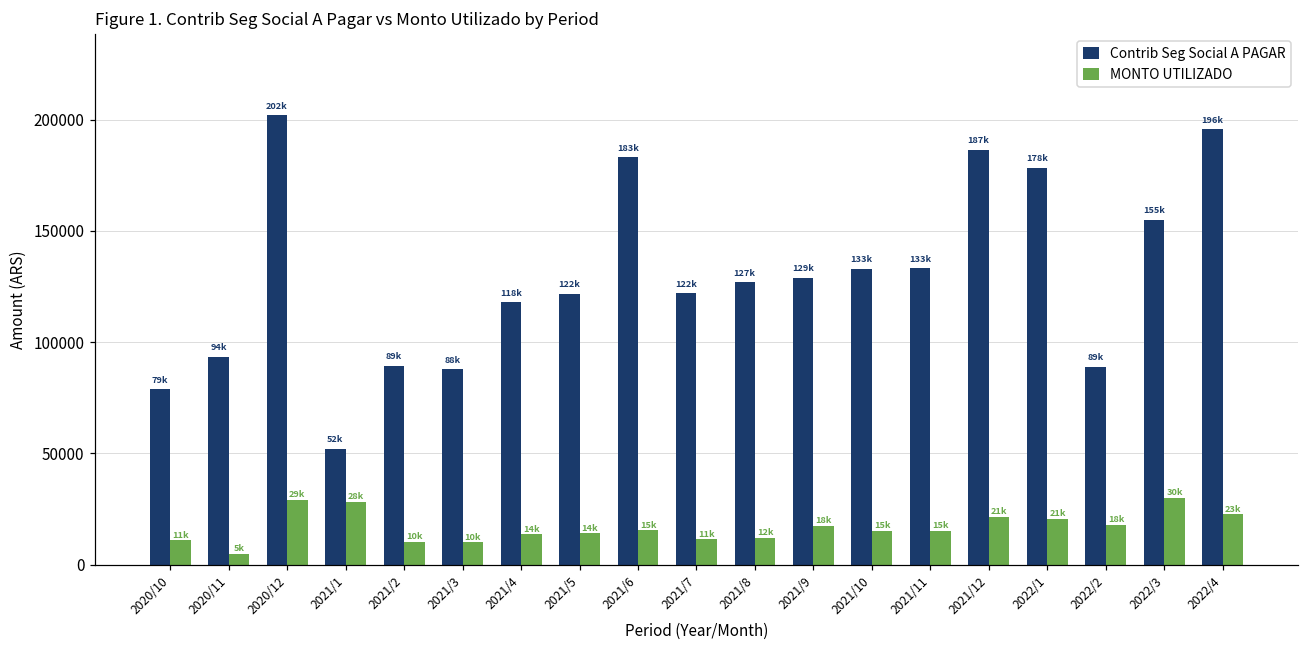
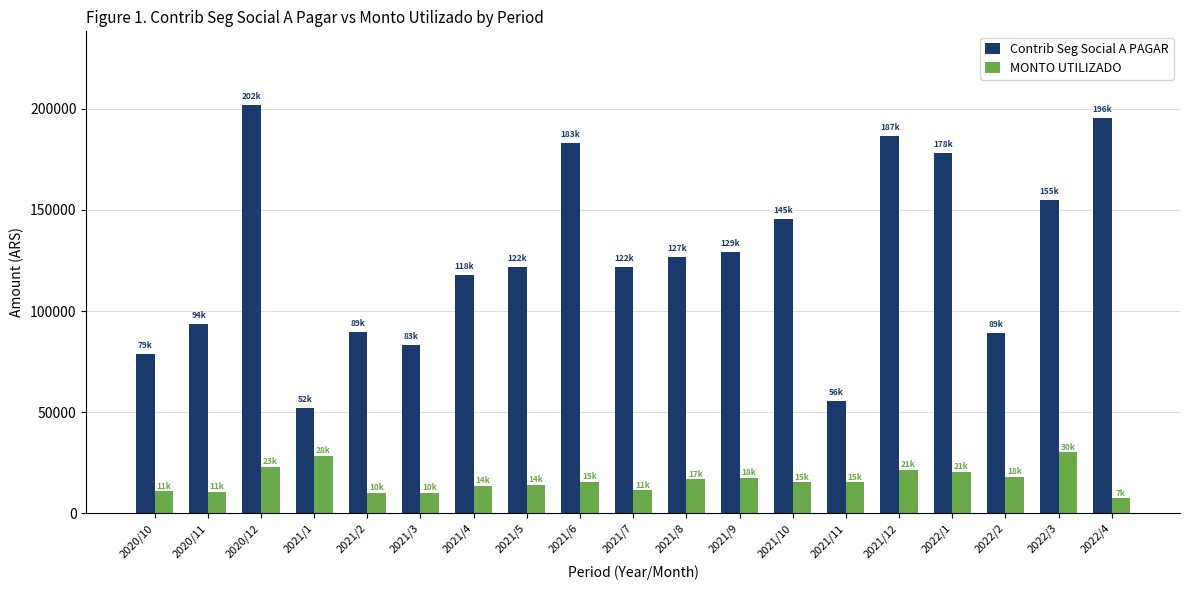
  {
    "Contrib Seg Social A PAGAR": {
      "2020/10": "79k",
      "2020/11": "94k",
      "2020/12": "202k",
      "2021/1": "52k",
      "2021/2": "89k",
-     "2021/3": "88k",
+     "2021/3": "83k",
      "2021/4": "118k",
      "2021/5": "122k",
      "2021/6": "183k",
      "2021/7": "122k",
      "2021/8": "127k",
      "2021/9": "129k",
-     "2021/10": "133k",
-     "2021/11": "133k",
+     "2021/10": "145k",
+     "2021/11": "56k",
      "2021/12": "187k",
      "2022/1": "178k",
      "2022/2": "89k",
      "2022/3": "155k",
      "2022/4": "196k"
    },
    "MONTO UTILIZADO": {
      "2020/10": "11k",
-     "2020/11": "5k",
-     "2020/12": "29k",
+     "2020/11": "11k",
+     "2020/12": "23k",
      "2021/1": "28k",
      "2021/2": "10k",
      "2021/3": "10k",
      "2021/4": "14k",
      "2021/5": "14k",
      "2021/6": "15k",
      "2021/7": "11k",
-     "2021/8": "12k",
+     "2021/8": "17k",
      "2021/9": "18k",
      "2021/10": "15k",
      "2021/11": "15k",
      "2021/12": "21k",
      "2022/1": "21k",
      "2022/2": "18k",
      "2022/3": "30k",
-     "2022/4": "23k"
+     "2022/4": "7k"
    }
  }
